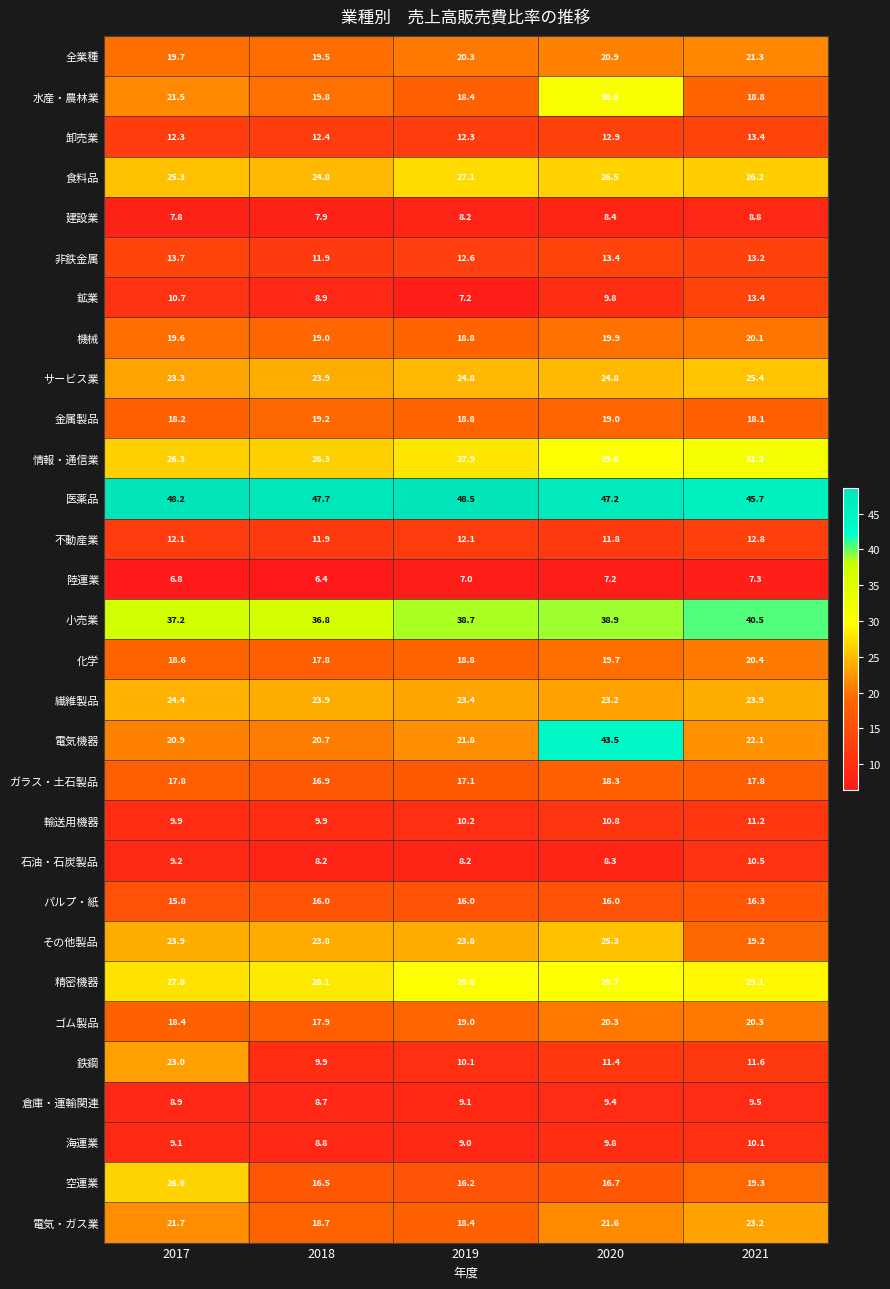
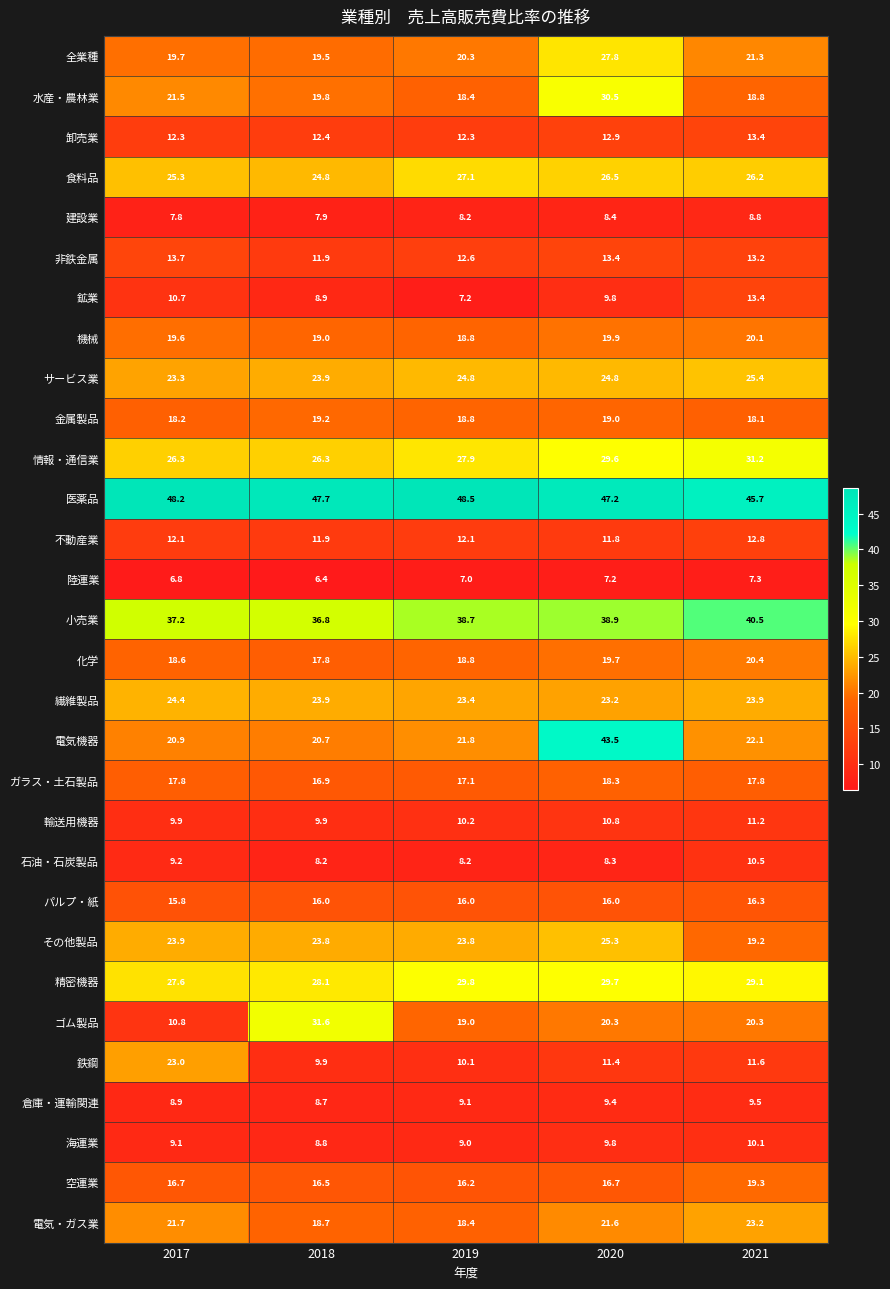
  {
    "全業種": {
      "2017": 19.7,
      "2018": 19.5,
      "2019": 20.3,
-     "2020": 20.9,
+     "2020": 27.8,
      "2021": 21.3
    },
    "水産・農林業": {
      "2017": 21.5,
      "2018": 19.8,
      "2019": 18.4,
      "2020": 30.5,
      "2021": 18.8
    },
    "卸売業": {
      "2017": 12.3,
      "2018": 12.4,
      "2019": 12.3,
      "2020": 12.9,
      "2021": 13.4
    },
    "食料品": {
      "2017": 25.3,
      "2018": 24.8,
      "2019": 27.1,
      "2020": 26.5,
      "2021": 26.2
    },
    "建設業": {
      "2017": 7.8,
      "2018": 7.9,
      "2019": 8.2,
      "2020": 8.4,
      "2021": 8.8
    },
    "非鉄金属": {
      "2017": 13.7,
      "2018": 11.9,
      "2019": 12.6,
      "2020": 13.4,
      "2021": 13.2
    },
    "鉱業": {
      "2017": 10.7,
      "2018": 8.9,
      "2019": 7.2,
      "2020": 9.8,
      "2021": 13.4
    },
    "機械": {
      "2017": 19.6,
      "2018": 19.0,
      "2019": 18.8,
      "2020": 19.9,
      "2021": 20.1
    },
    "サービス業": {
      "2017": 23.3,
      "2018": 23.9,
      "2019": 24.8,
      "2020": 24.8,
      "2021": 25.4
    },
    "金属製品": {
      "2017": 18.2,
      "2018": 19.2,
      "2019": 18.8,
      "2020": 19.0,
      "2021": 18.1
    },
    "情報・通信業": {
      "2017": 26.3,
      "2018": 26.3,
      "2019": 27.9,
      "2020": 29.6,
      "2021": 31.2
    },
    "医薬品": {
      "2017": 48.2,
      "2018": 47.7,
      "2019": 48.5,
      "2020": 47.2,
      "2021": 45.7
    },
    "不動産業": {
      "2017": 12.1,
      "2018": 11.9,
      "2019": 12.1,
      "2020": 11.8,
      "2021": 12.8
    },
    "陸運業": {
      "2017": 6.8,
      "2018": 6.4,
      "2019": 7.0,
      "2020": 7.2,
      "2021": 7.3
    },
    "小売業": {
      "2017": 37.2,
      "2018": 36.8,
      "2019": 38.7,
      "2020": 38.9,
      "2021": 40.5
    },
    "化学": {
      "2017": 18.6,
      "2018": 17.8,
      "2019": 18.8,
      "2020": 19.7,
      "2021": 20.4
    },
    "繊維製品": {
      "2017": 24.4,
      "2018": 23.9,
      "2019": 23.4,
      "2020": 23.2,
      "2021": 23.9
    },
    "電気機器": {
      "2017": 20.9,
      "2018": 20.7,
      "2019": 21.8,
      "2020": 43.5,
      "2021": 22.1
    },
    "ガラス・土石製品": {
      "2017": 17.8,
      "2018": 16.9,
      "2019": 17.1,
      "2020": 18.3,
      "2021": 17.8
    },
    "輸送用機器": {
      "2017": 9.9,
      "2018": 9.9,
      "2019": 10.2,
      "2020": 10.8,
      "2021": 11.2
    },
    "石油・石炭製品": {
      "2017": 9.2,
      "2018": 8.2,
      "2019": 8.2,
      "2020": 8.3,
      "2021": 10.5
    },
    "パルプ・紙": {
      "2017": 15.8,
      "2018": 16.0,
      "2019": 16.0,
      "2020": 16.0,
      "2021": 16.3
    },
    "その他製品": {
      "2017": 23.9,
      "2018": 23.8,
      "2019": 23.8,
      "2020": 25.3,
      "2021": 19.2
    },
    "精密機器": {
      "2017": 27.6,
      "2018": 28.1,
      "2019": 29.8,
      "2020": 29.7,
      "2021": 29.1
    },
    "ゴム製品": {
-     "2017": 18.4,
-     "2018": 17.9,
+     "2017": 10.8,
+     "2018": 31.6,
      "2019": 19.0,
      "2020": 20.3,
      "2021": 20.3
    },
    "鉄鋼": {
      "2017": 23.0,
      "2018": 9.9,
      "2019": 10.1,
      "2020": 11.4,
      "2021": 11.6
    },
    "倉庫・運輸関連": {
      "2017": 8.9,
      "2018": 8.7,
      "2019": 9.1,
      "2020": 9.4,
      "2021": 9.5
    },
    "海運業": {
      "2017": 9.1,
      "2018": 8.8,
      "2019": 9.0,
      "2020": 9.8,
      "2021": 10.1
    },
    "空運業": {
-     "2017": 26.6,
+     "2017": 16.7,
      "2018": 16.5,
      "2019": 16.2,
      "2020": 16.7,
      "2021": 19.3
    },
    "電気・ガス業": {
      "2017": 21.7,
      "2018": 18.7,
      "2019": 18.4,
      "2020": 21.6,
      "2021": 23.2
    }
  }
